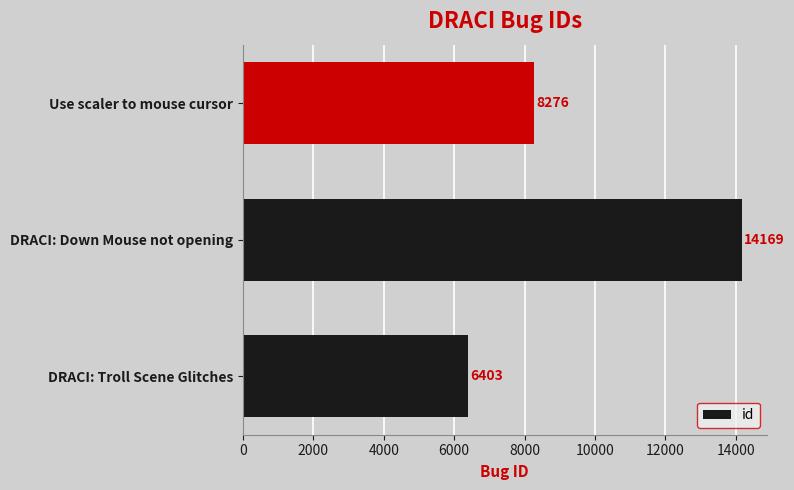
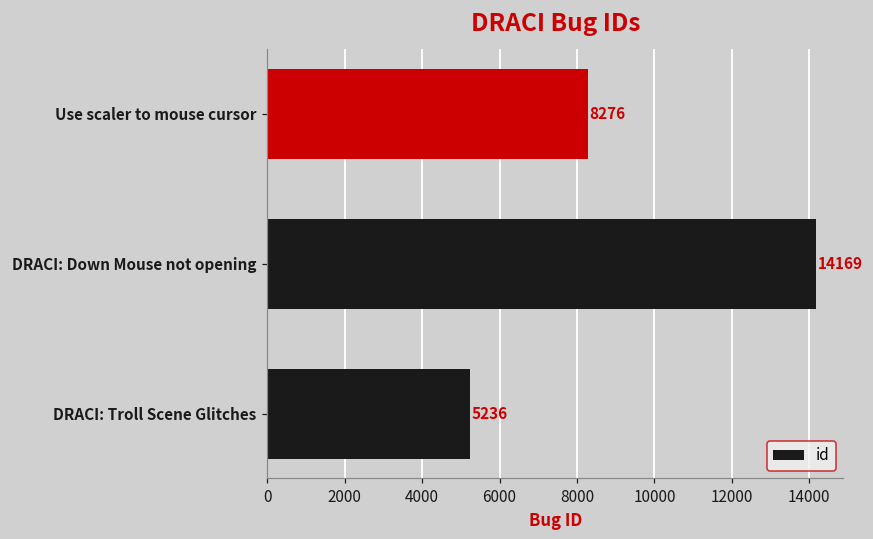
  {
    "Use scaler to mouse cursor": 8276,
    "DRACI: Down Mouse not opening": 14169,
-   "DRACI: Troll Scene Glitches": 6403
+   "DRACI: Troll Scene Glitches": 5236
  }
